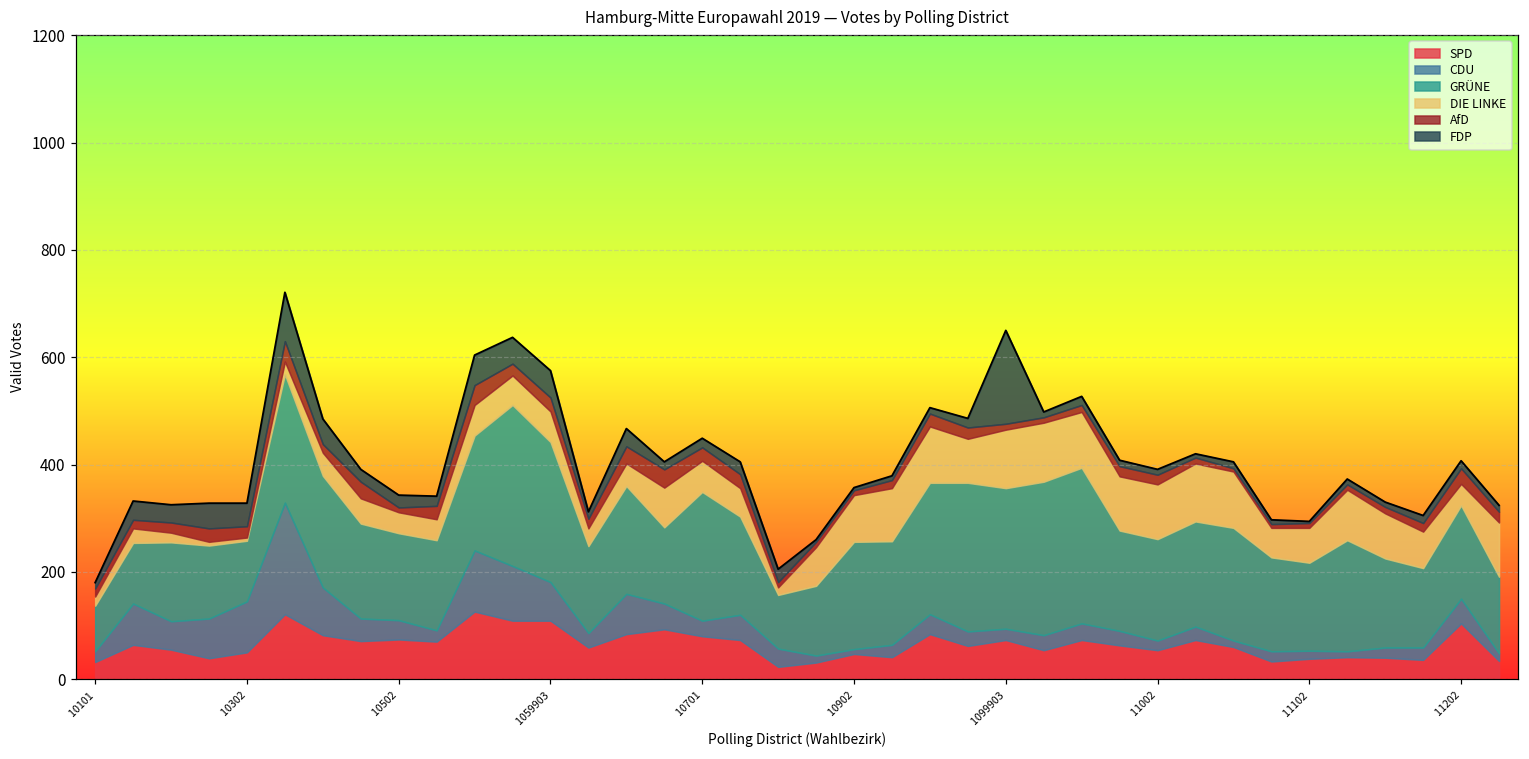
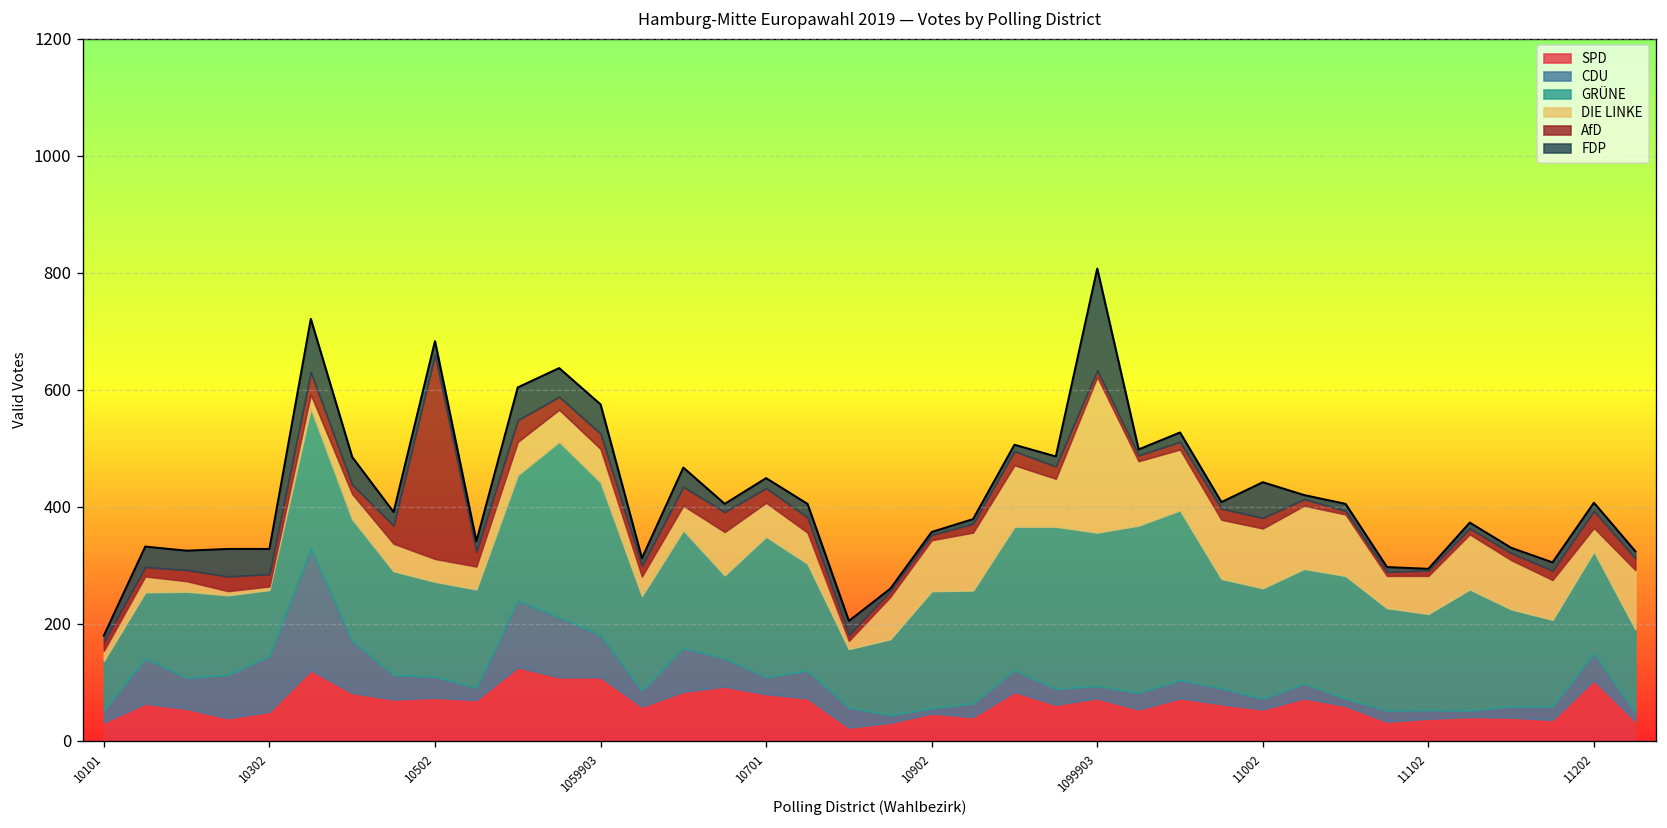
  {
    "SPD": {
      "10101": 30,
      "10302": 50,
      "10502": 70,
      "1059903": 110,
      "10701": 80,
      "10902": 50,
      "1099903": 70,
      "11002": 50,
      "11102": 40,
      "11202": 100
    },
    "DIE LINKE": {
      "10101": 20,
      "10302": 10,
      "10502": 40,
      "1059903": 60,
      "10701": 60,
      "10902": 90,
-     "1099903": 110,
+     "1099903": 270,
      "11002": 100,
      "11102": 70,
      "11202": 40
    },
    "AfD": {
      "10101": 20,
      "10302": 20,
-     "10502": 10,
+     "10502": 350,
      "1059903": 30,
      "10701": 30,
      "1099903": 10,
      "11002": 20,
      "11202": 30
    },
    "FDP": {
      "10101": 10,
      "10302": 40,
      "10502": 20,
      "1059903": 50,
      "10701": 20,
      "1099903": 170,
-     "11002": 10,
+     "11002": 60,
      "11202": 10
    }
  }
